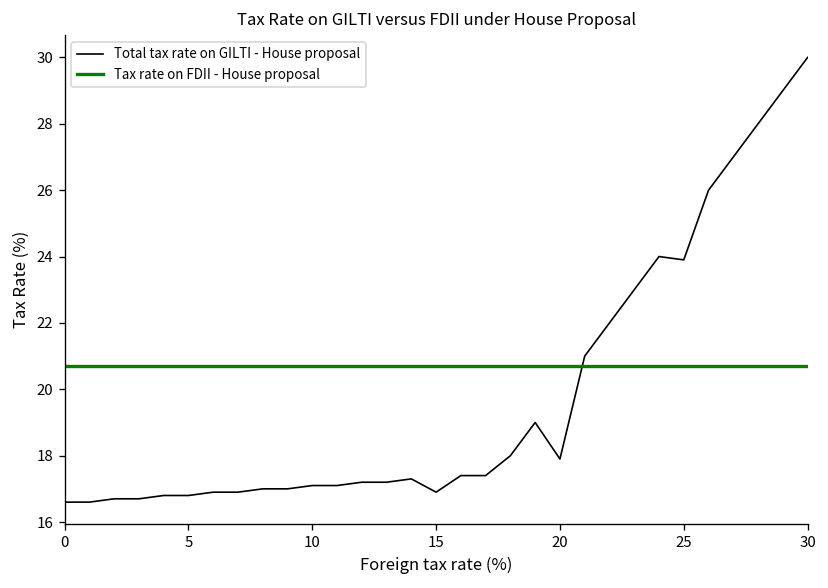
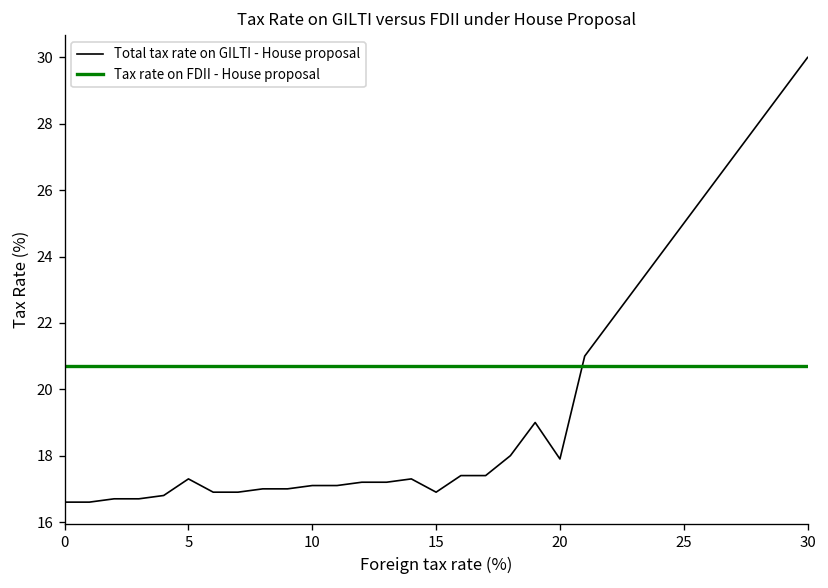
  {
    "Total tax rate on GILTI - House proposal": {
      "0": 16.6,
-     "5": 16.8,
+     "5": 17.3,
      "10": 17.1,
      "15": 16.9,
      "20": 17.9,
-     "25": 23.9,
+     "25": 25.0,
      "30": 30.0
    },
    "Tax rate on FDII - House proposal": {
      "0": 20.7,
      "5": 20.7,
      "10": 20.7,
      "15": 20.7,
      "20": 20.7,
      "25": 20.7,
      "30": 20.7
    }
  }
